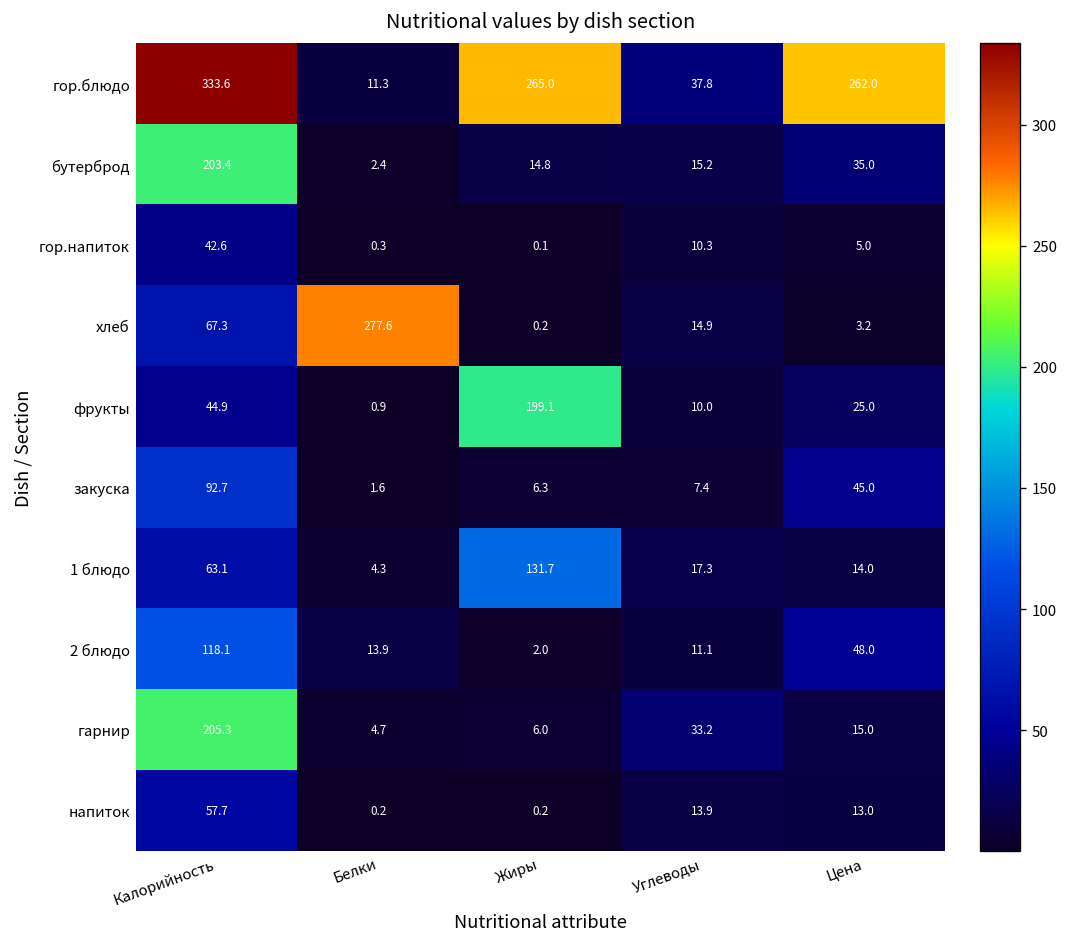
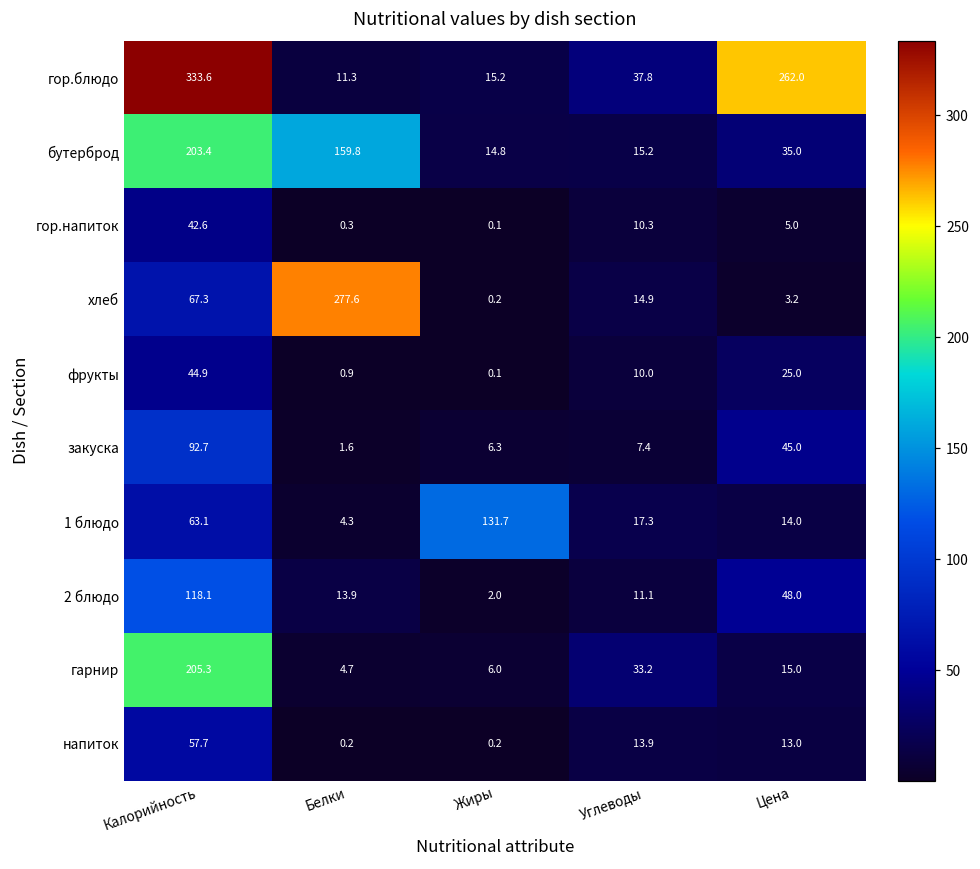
  {
    "гор.блюдо": {
      "Калорийность": 333.6,
      "Белки": 11.3,
-     "Жиры": 265.0,
+     "Жиры": 15.2,
      "Углеводы": 37.8,
      "Цена": 262.0
    },
    "бутерброд": {
      "Калорийность": 203.4,
-     "Белки": 2.4,
+     "Белки": 159.8,
      "Жиры": 14.8,
      "Углеводы": 15.2,
      "Цена": 35.0
    },
    "гор.напиток": {
      "Калорийность": 42.6,
      "Белки": 0.3,
      "Жиры": 0.1,
      "Углеводы": 10.3,
      "Цена": 5.0
    },
    "хлеб": {
      "Калорийность": 67.3,
      "Белки": 277.6,
      "Жиры": 0.2,
      "Углеводы": 14.9,
      "Цена": 3.2
    },
    "фрукты": {
      "Калорийность": 44.9,
      "Белки": 0.9,
-     "Жиры": 199.1,
+     "Жиры": 0.1,
      "Углеводы": 10.0,
      "Цена": 25.0
    },
    "закуска": {
      "Калорийность": 92.7,
      "Белки": 1.6,
      "Жиры": 6.3,
      "Углеводы": 7.4,
      "Цена": 45.0
    },
    "1 блюдо": {
      "Калорийность": 63.1,
      "Белки": 4.3,
      "Жиры": 131.7,
      "Углеводы": 17.3,
      "Цена": 14.0
    },
    "2 блюдо": {
      "Калорийность": 118.1,
      "Белки": 13.9,
      "Жиры": 2.0,
      "Углеводы": 11.1,
      "Цена": 48.0
    },
    "гарнир": {
      "Калорийность": 205.3,
      "Белки": 4.7,
      "Жиры": 6.0,
      "Углеводы": 33.2,
      "Цена": 15.0
    },
    "напиток": {
      "Калорийность": 57.7,
      "Белки": 0.2,
      "Жиры": 0.2,
      "Углеводы": 13.9,
      "Цена": 13.0
    }
  }
